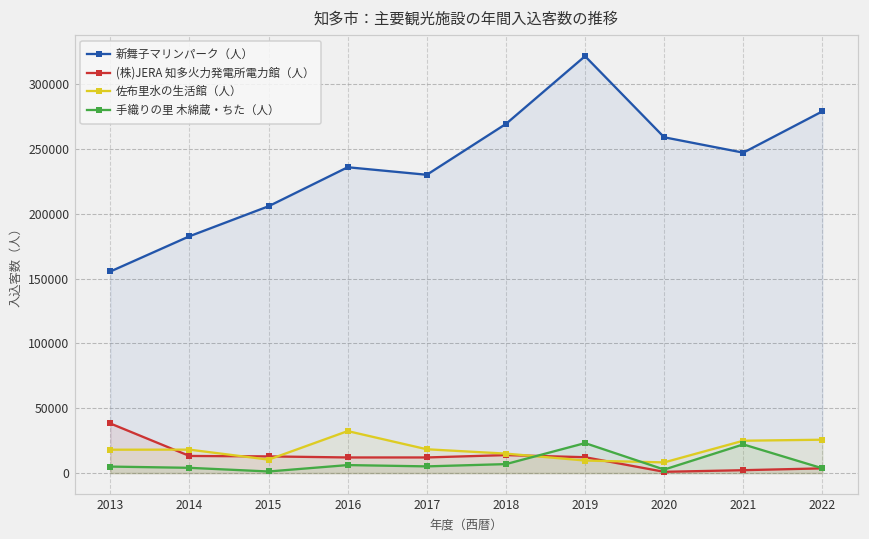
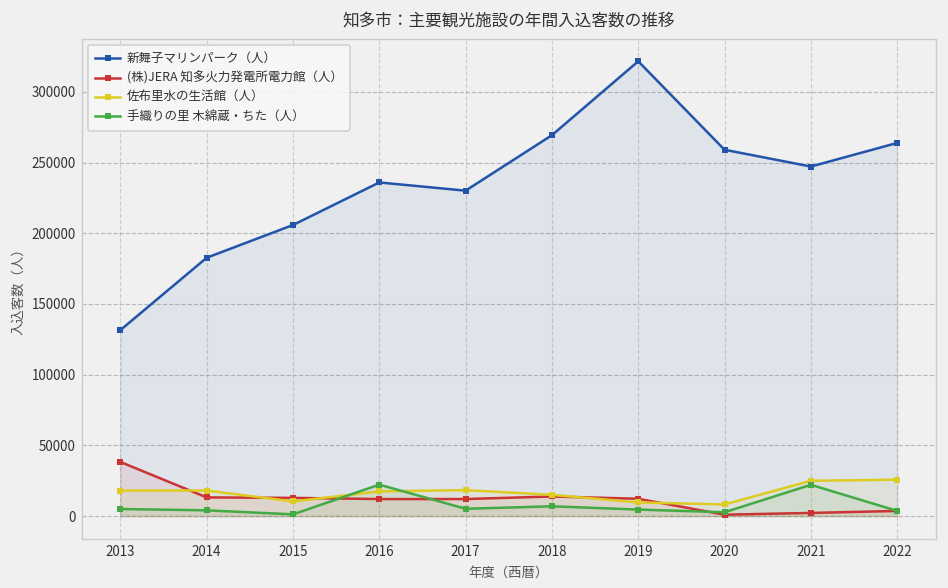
  {
    "新舞子マリンパーク（人）": {
-     "2013": 156000,
+     "2013": 132000,
      "2014": 183000,
      "2015": 206000,
      "2016": 236000,
      "2017": 230000,
      "2018": 269000,
      "2019": 322000,
      "2020": 259000,
      "2021": 247000,
-     "2022": 279000
+     "2022": 264000
    },
    "(株)JERA 知多火力発電所電力館（人）": {
      "2013": 38000,
      "2014": 13000,
      "2015": 13000,
      "2016": 12000,
      "2017": 12000,
      "2019": 12000,
      "2021": 2000
    },
    "佐布里水の生活館（人）": {
      "2013": 18000,
      "2014": 18000,
      "2015": 10000,
-     "2016": 32000,
+     "2016": 17000,
      "2017": 18000,
      "2019": 10000,
      "2020": 8000,
      "2021": 25000,
      "2022": 26000
    },
    "手織りの里 木綿蔵・ちた（人）": {
      "2013": 5000,
      "2014": 4000,
      "2015": 1000,
-     "2016": 6000,
+     "2016": 22000,
      "2017": 5000,
      "2018": 7000,
-     "2019": 23000,
+     "2019": 5000,
      "2021": 22000
    }
  }
